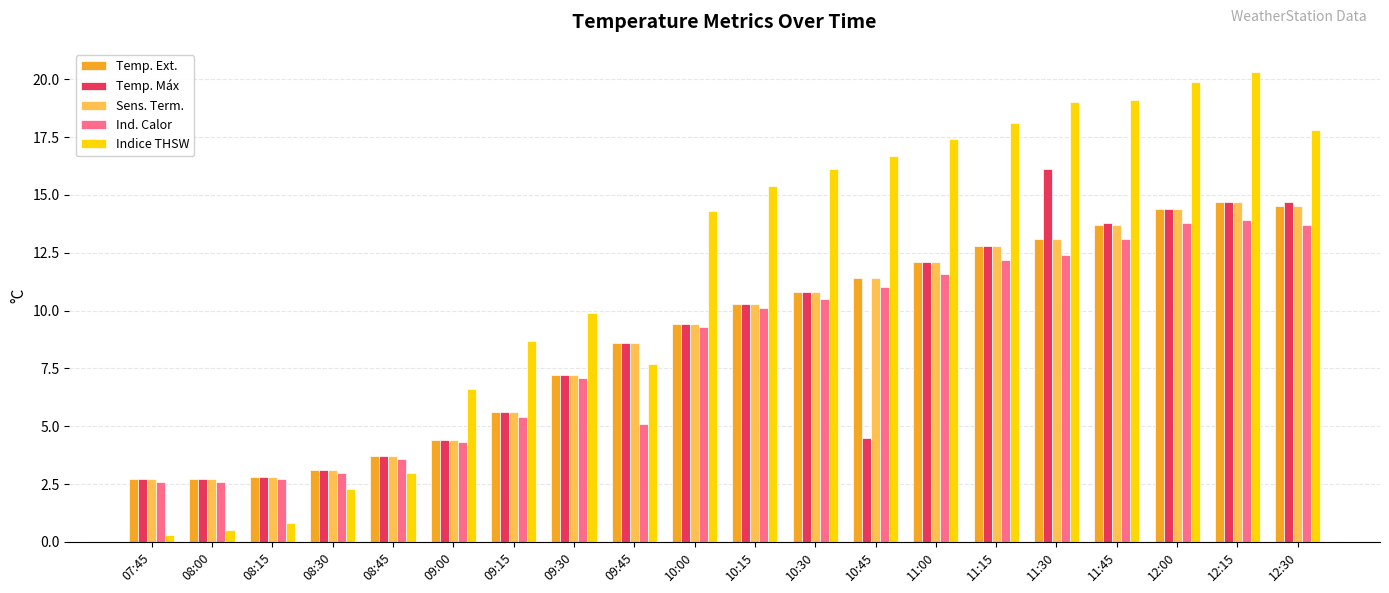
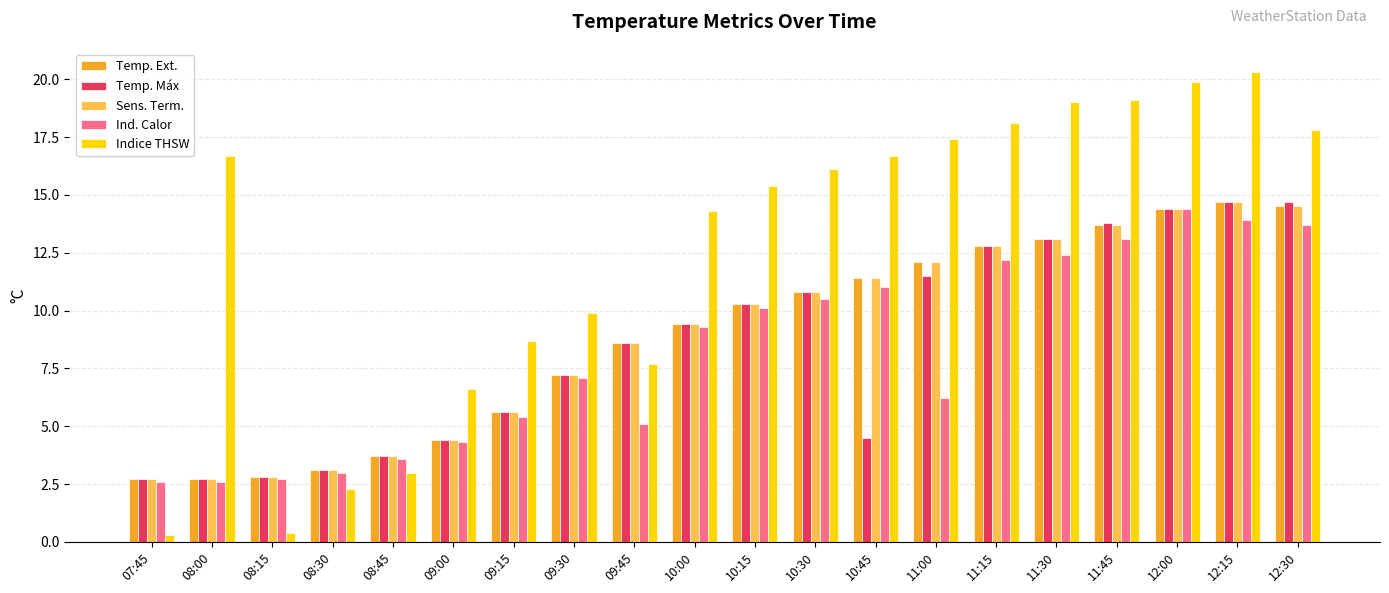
  {
    "Temp. Máx": {
      "07:45": 2.7,
      "08:00": 2.7,
      "08:15": 2.8,
      "08:30": 3.1,
      "08:45": 3.7,
      "09:00": 4.4,
      "09:15": 5.6,
      "09:30": 7.2,
      "09:45": 8.6,
      "10:00": 9.4,
      "10:15": 10.3,
      "10:30": 10.8,
      "10:45": 4.5,
-     "11:00": 12.1,
+     "11:00": 11.5,
      "11:15": 12.8,
-     "11:30": 16.1,
+     "11:30": 13.1,
      "11:45": 13.8,
      "12:00": 14.4,
      "12:15": 14.7,
      "12:30": 14.7
    },
    "Ind. Calor": {
      "07:45": 2.6,
      "08:00": 2.6,
      "08:15": 2.7,
      "08:30": 3.0,
      "08:45": 3.6,
      "09:00": 4.3,
      "09:15": 5.4,
      "09:30": 7.1,
      "09:45": 5.1,
      "10:00": 9.3,
      "10:15": 10.1,
      "10:30": 10.5,
      "10:45": 11.0,
-     "11:00": 11.6,
+     "11:00": 6.2,
      "11:15": 12.2,
      "11:30": 12.4,
      "11:45": 13.1,
-     "12:00": 13.8,
+     "12:00": 14.4,
      "12:15": 13.9,
      "12:30": 13.7
    },
    "Indice THSW": {
      "07:45": 0.3,
-     "08:00": 0.5,
-     "08:15": 0.8,
+     "08:00": 16.7,
+     "08:15": 0.4,
      "08:30": 2.3,
      "08:45": 3.0,
      "09:00": 6.6,
      "09:15": 8.7,
      "09:30": 9.9,
      "09:45": 7.7,
      "10:00": 14.3,
      "10:15": 15.4,
      "10:30": 16.1,
      "10:45": 16.7,
      "11:00": 17.4,
      "11:15": 18.1,
      "11:30": 19.0,
      "11:45": 19.1,
      "12:00": 19.9,
      "12:15": 20.3,
      "12:30": 17.8
    }
  }
